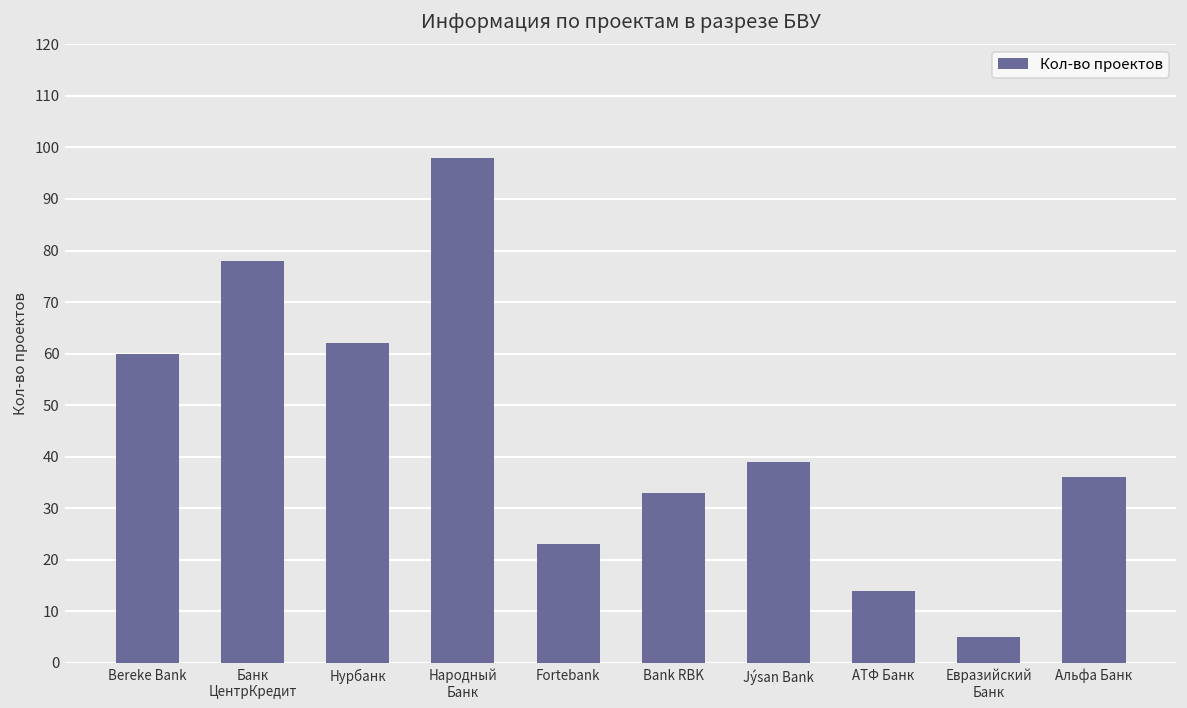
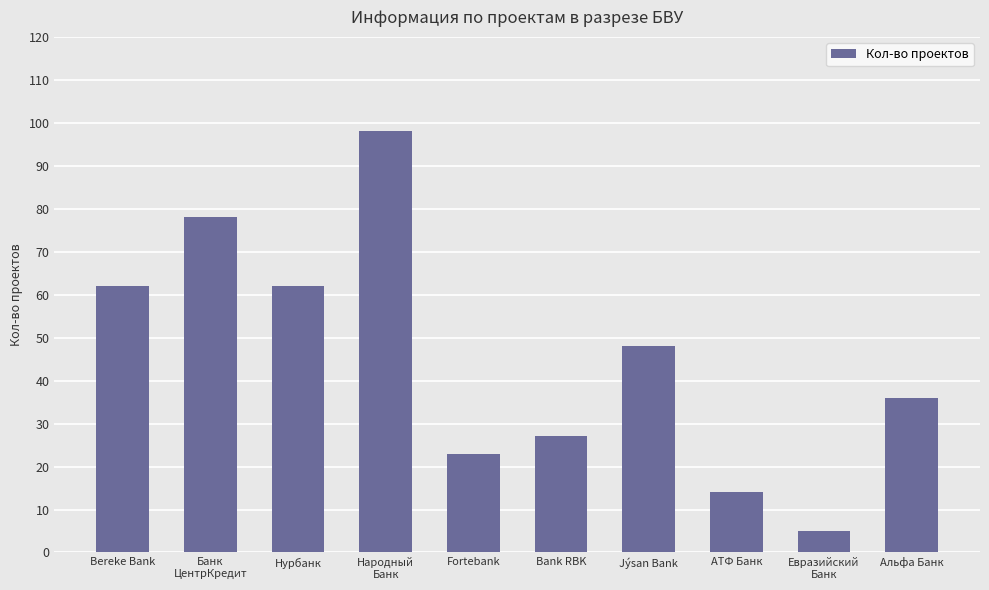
  {
-   "Bereke Bank": 60,
+   "Bereke Bank": 62,
    "Банк ЦентрКредит": 78,
    "Нурбанк": 62,
    "Народный Банк": 98,
    "Fortebank": 23,
-   "Bank RBK": 33,
-   "Jýsan Bank": 39,
+   "Bank RBK": 27,
+   "Jýsan Bank": 48,
    "АТФ Банк": 14,
    "Евразийский Банк": 5,
    "Альфа Банк": 36
  }
